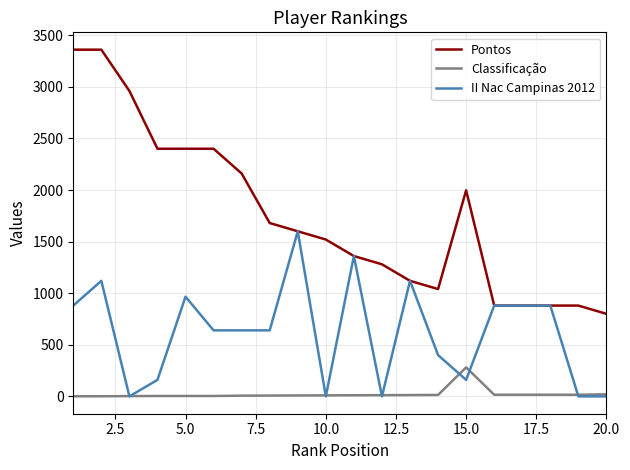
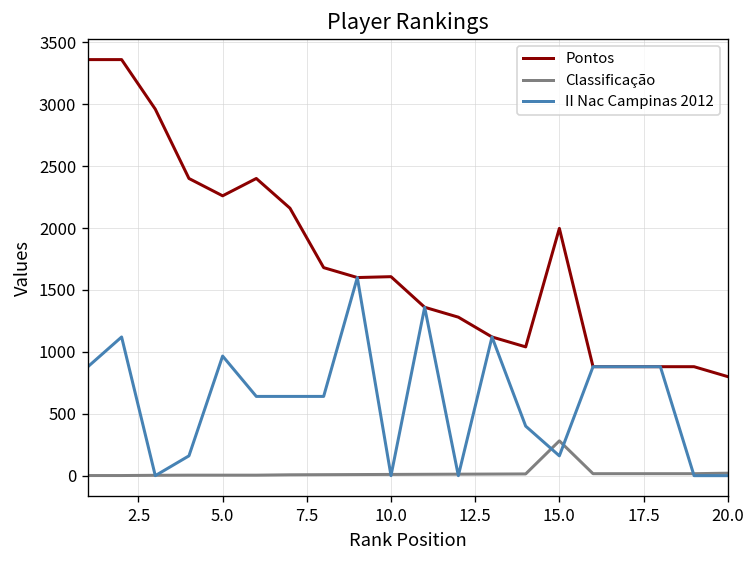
  {
    "Pontos": {
-     "5.0": 2400,
-     "10.0": 1520,
+     "5.0": 2260,
+     "10.0": 1610,
      "15.0": 2000,
      "20.0": 800
    },
    "Classificação": {
      "5.0": 0,
      "15.0": 280
    },
    "II Nac Campinas 2012": {
      "5.0": 970,
      "15.0": 160
    }
  }
